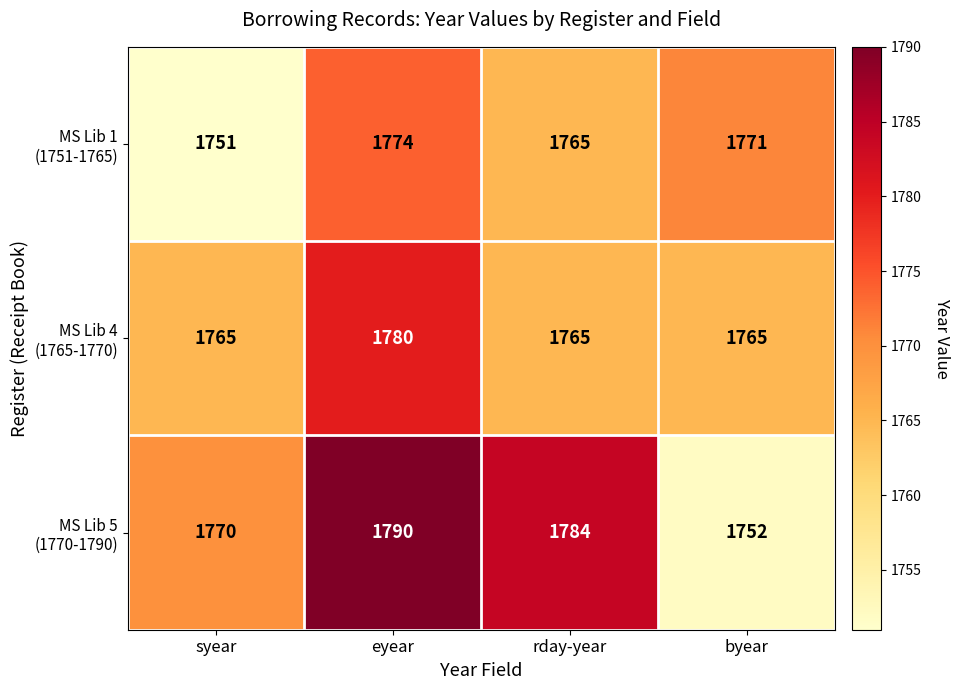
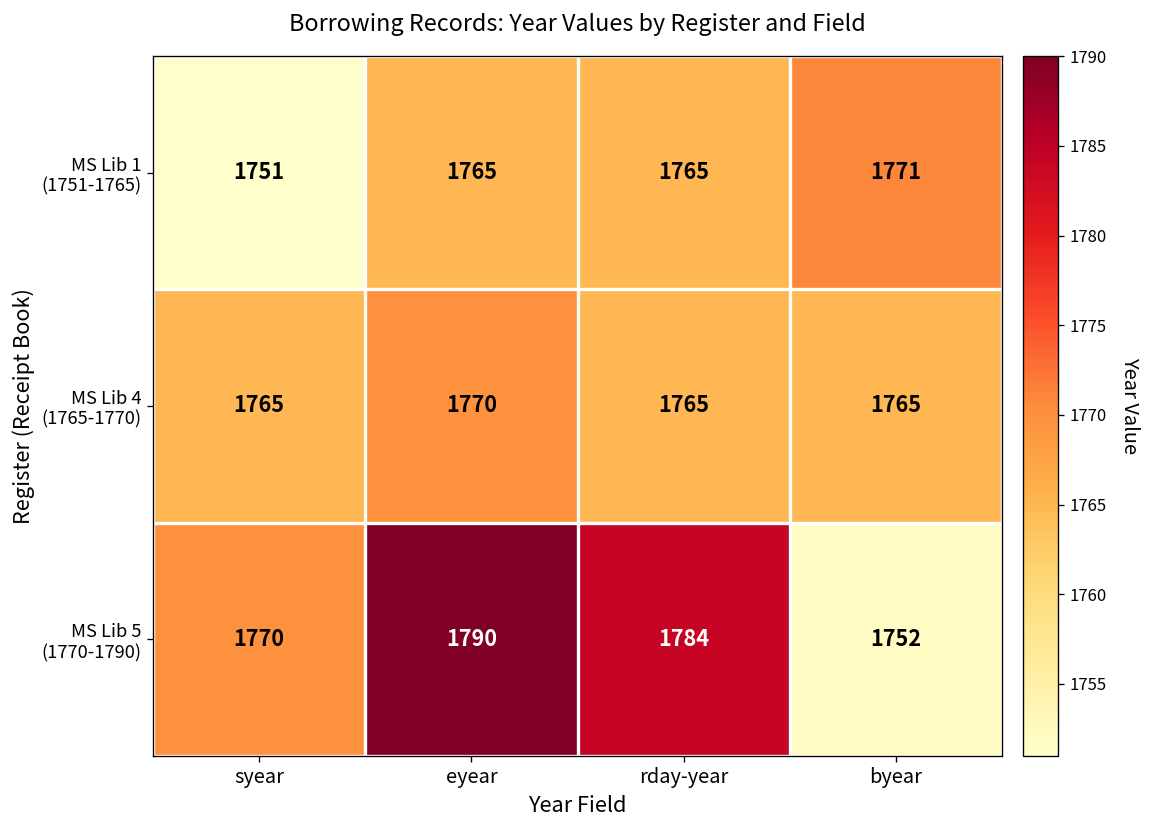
  {
    "MS Lib 1 (1751-1765)": {
      "syear": 1751,
-     "eyear": 1774,
+     "eyear": 1765,
      "rday-year": 1765,
      "byear": 1771
    },
    "MS Lib 4 (1765-1770)": {
      "syear": 1765,
-     "eyear": 1780,
+     "eyear": 1770,
      "rday-year": 1765,
      "byear": 1765
    },
    "MS Lib 5 (1770-1790)": {
      "syear": 1770,
      "eyear": 1790,
      "rday-year": 1784,
      "byear": 1752
    }
  }
